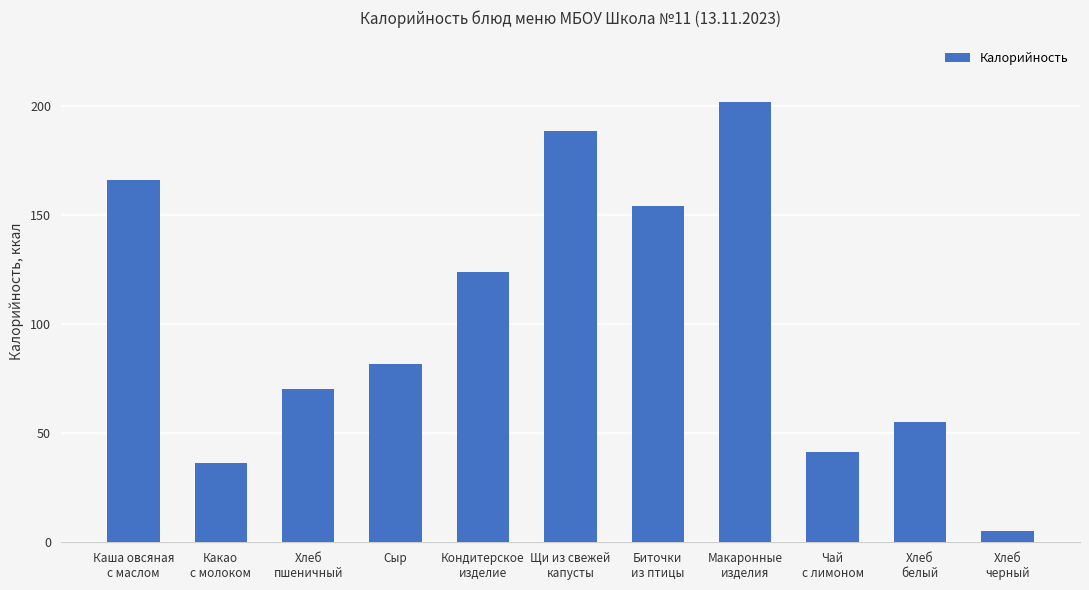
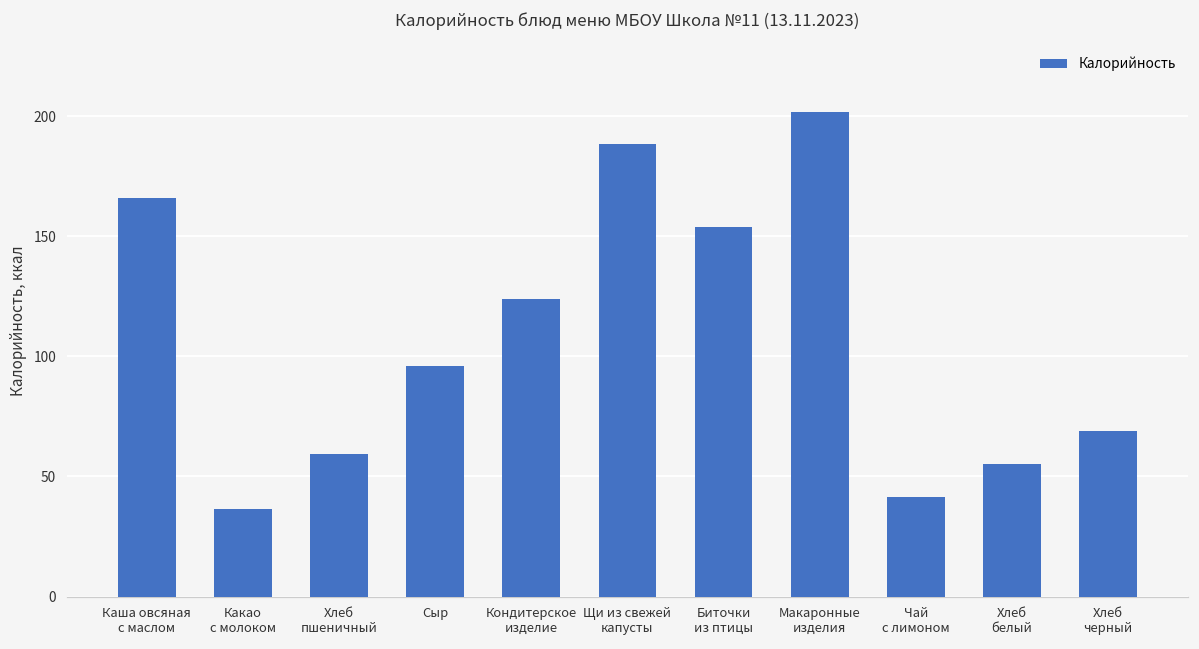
  {
    "Каша овсяная с маслом": 166,
    "Какао с молоком": 36,
-   "Хлеб пшеничный": 70,
-   "Сыр": 82,
+   "Хлеб пшеничный": 59,
+   "Сыр": 96,
    "Кондитерское изделие": 124,
    "Щи из свежей капусты": 188,
    "Биточки из птицы": 154,
    "Макаронные изделия": 202,
    "Чай с лимоном": 42,
    "Хлеб белый": 55,
-   "Хлеб черный": 5
+   "Хлеб черный": 69
  }
